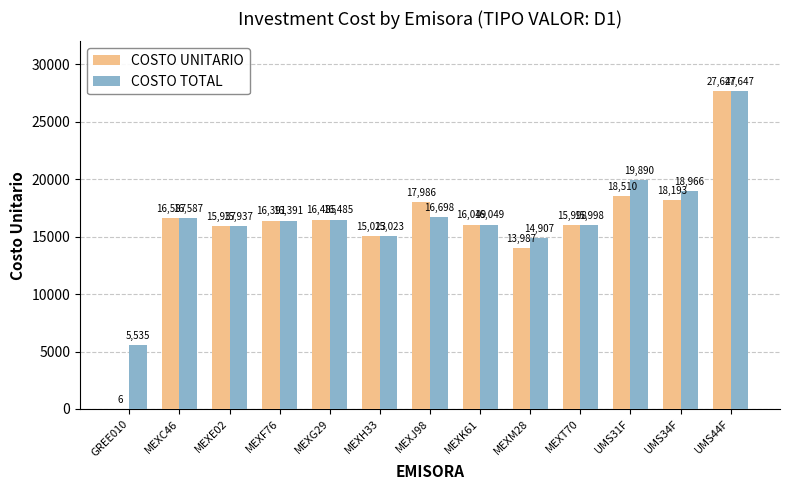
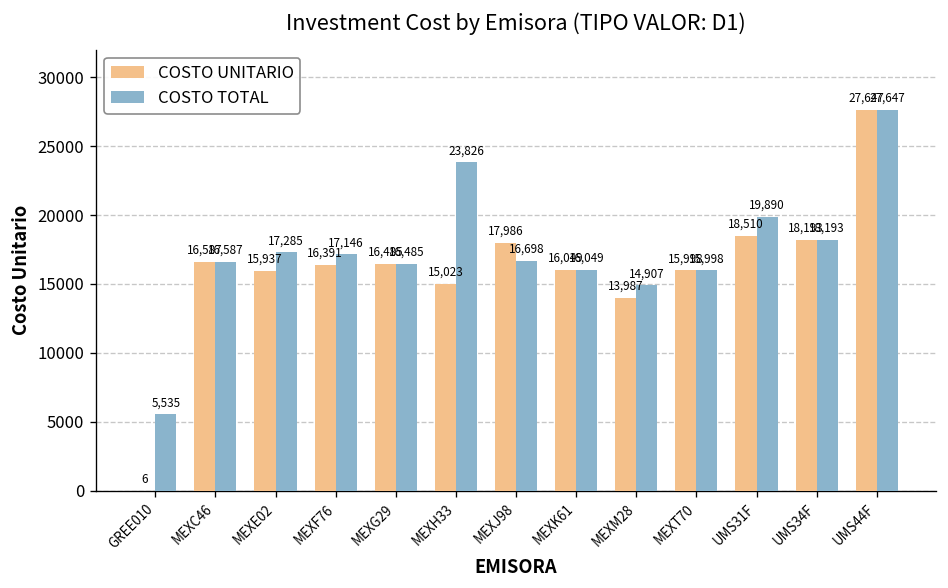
  {
    "COSTO UNITARIO": {
      "GREE010": "6",
      "MEXJ98": "17,986",
      "MEXM28": "13,987",
      "UMS31F": "18,510",
      "UMS34F": "18,193"
    },
    "COSTO TOTAL": {
      "GREE010": "5,535",
-     "MEXE02": "15,937",
-     "MEXF76": "16,391",
-     "MEXH33": "15,023",
+     "MEXE02": "17,285",
+     "MEXF76": "17,146",
+     "MEXH33": "23,826",
      "MEXJ98": "16,698",
      "MEXM28": "14,907",
      "UMS31F": "19,890",
-     "UMS34F": "18,966"
+     "UMS34F": "18,193"
    }
  }
